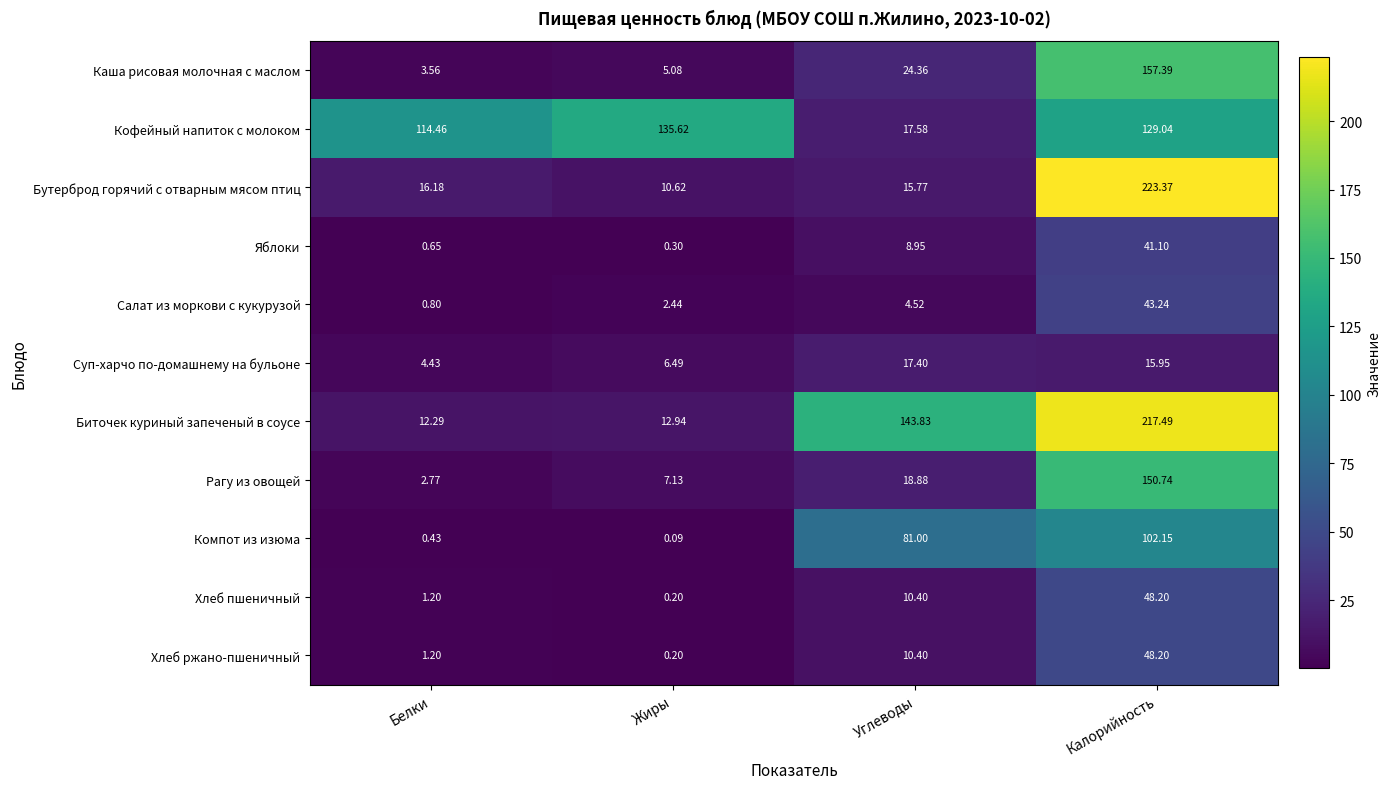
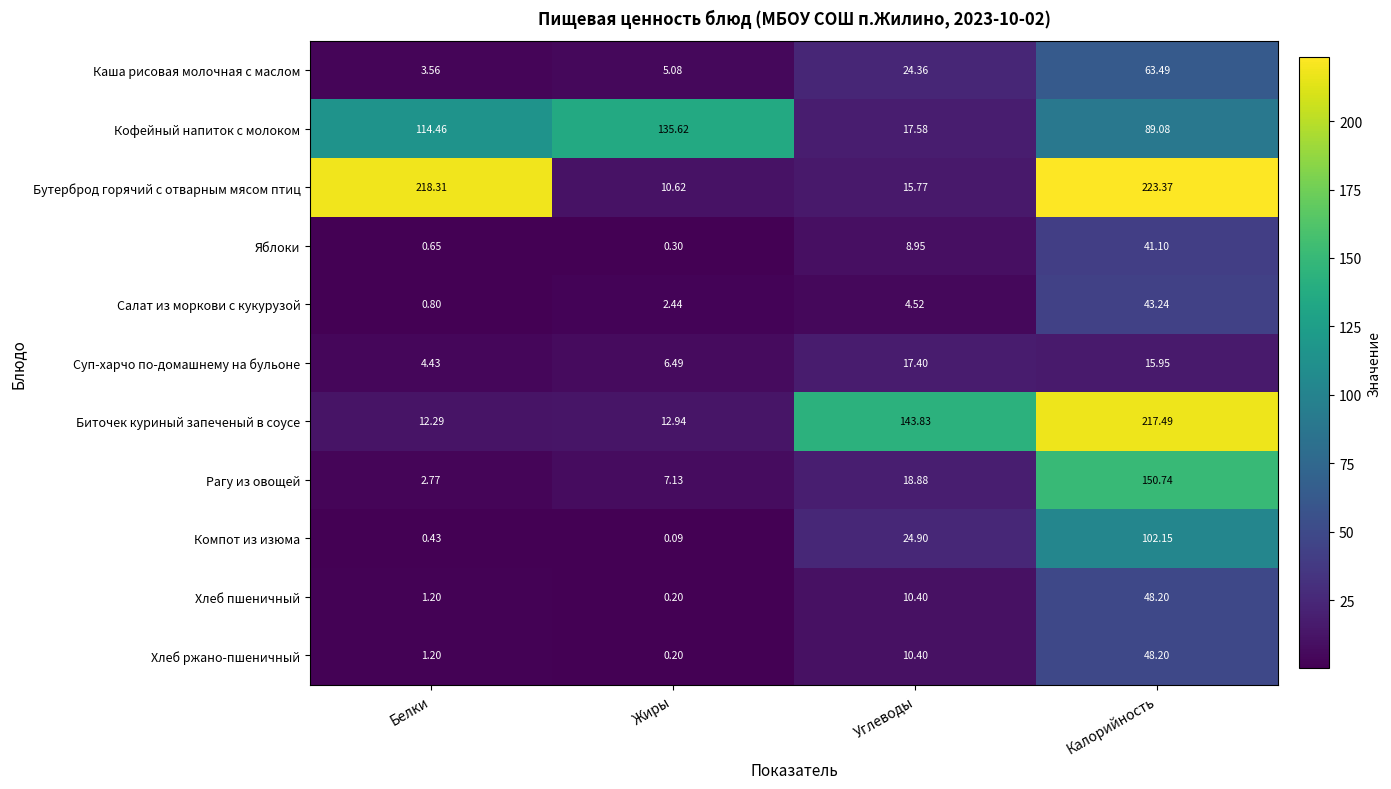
  {
    "Каша рисовая молочная с маслом": {
      "Белки": 3.56,
      "Жиры": 5.08,
      "Углеводы": 24.36,
-     "Калорийность": 157.39
+     "Калорийность": 63.49
    },
    "Кофейный напиток с молоком": {
      "Белки": 114.46,
      "Жиры": 135.62,
      "Углеводы": 17.58,
-     "Калорийность": 129.04
+     "Калорийность": 89.08
    },
    "Бутерброд горячий с отварным мясом птиц": {
-     "Белки": 16.18,
+     "Белки": 218.31,
      "Жиры": 10.62,
      "Углеводы": 15.77,
      "Калорийность": 223.37
    },
    "Яблоки": {
      "Белки": 0.65,
      "Жиры": 0.30,
      "Углеводы": 8.95,
      "Калорийность": 41.10
    },
    "Салат из моркови с кукурузой": {
      "Белки": 0.80,
      "Жиры": 2.44,
      "Углеводы": 4.52,
      "Калорийность": 43.24
    },
    "Суп-харчо по-домашнему на бульоне": {
      "Белки": 4.43,
      "Жиры": 6.49,
      "Углеводы": 17.40,
      "Калорийность": 15.95
    },
    "Биточек куриный запеченый в соусе": {
      "Белки": 12.29,
      "Жиры": 12.94,
      "Углеводы": 143.83,
      "Калорийность": 217.49
    },
    "Рагу из овощей": {
      "Белки": 2.77,
      "Жиры": 7.13,
      "Углеводы": 18.88,
      "Калорийность": 150.74
    },
    "Компот из изюма": {
      "Белки": 0.43,
      "Жиры": 0.09,
-     "Углеводы": 81.00,
+     "Углеводы": 24.90,
      "Калорийность": 102.15
    },
    "Хлеб пшеничный": {
      "Белки": 1.20,
      "Жиры": 0.20,
      "Углеводы": 10.40,
      "Калорийность": 48.20
    },
    "Хлеб ржано-пшеничный": {
      "Белки": 1.20,
      "Жиры": 0.20,
      "Углеводы": 10.40,
      "Калорийность": 48.20
    }
  }
